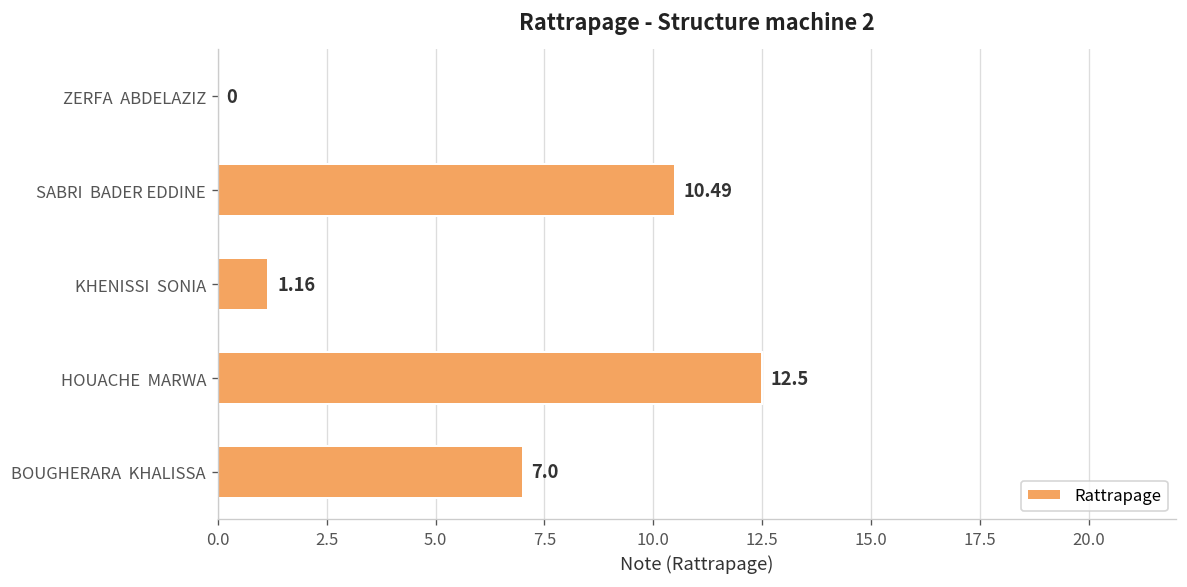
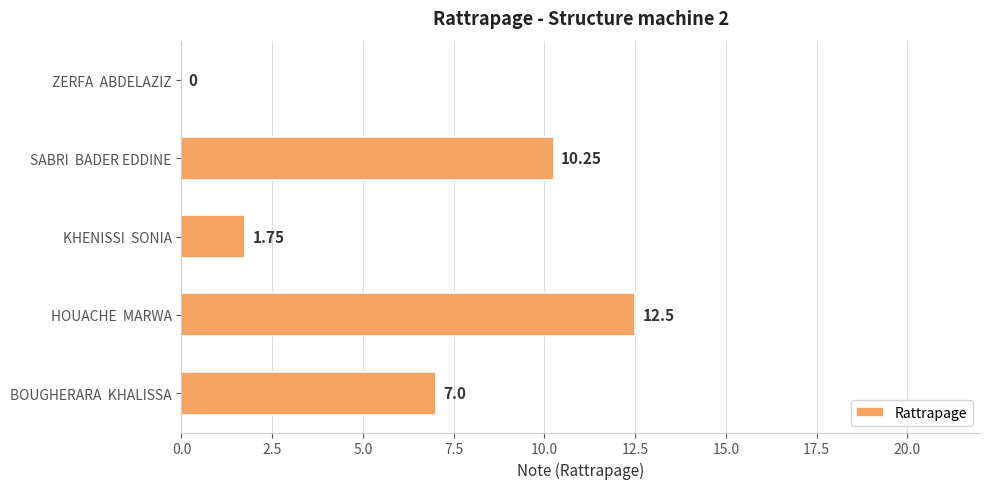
  {
    "ZERFA ABDELAZIZ": 0,
-   "SABRI BADER EDDINE": 10.49,
-   "KHENISSI SONIA": 1.16,
+   "SABRI BADER EDDINE": 10.25,
+   "KHENISSI SONIA": 1.75,
    "HOUACHE MARWA": 12.5,
    "BOUGHERARA KHALISSA": 7.0
  }
